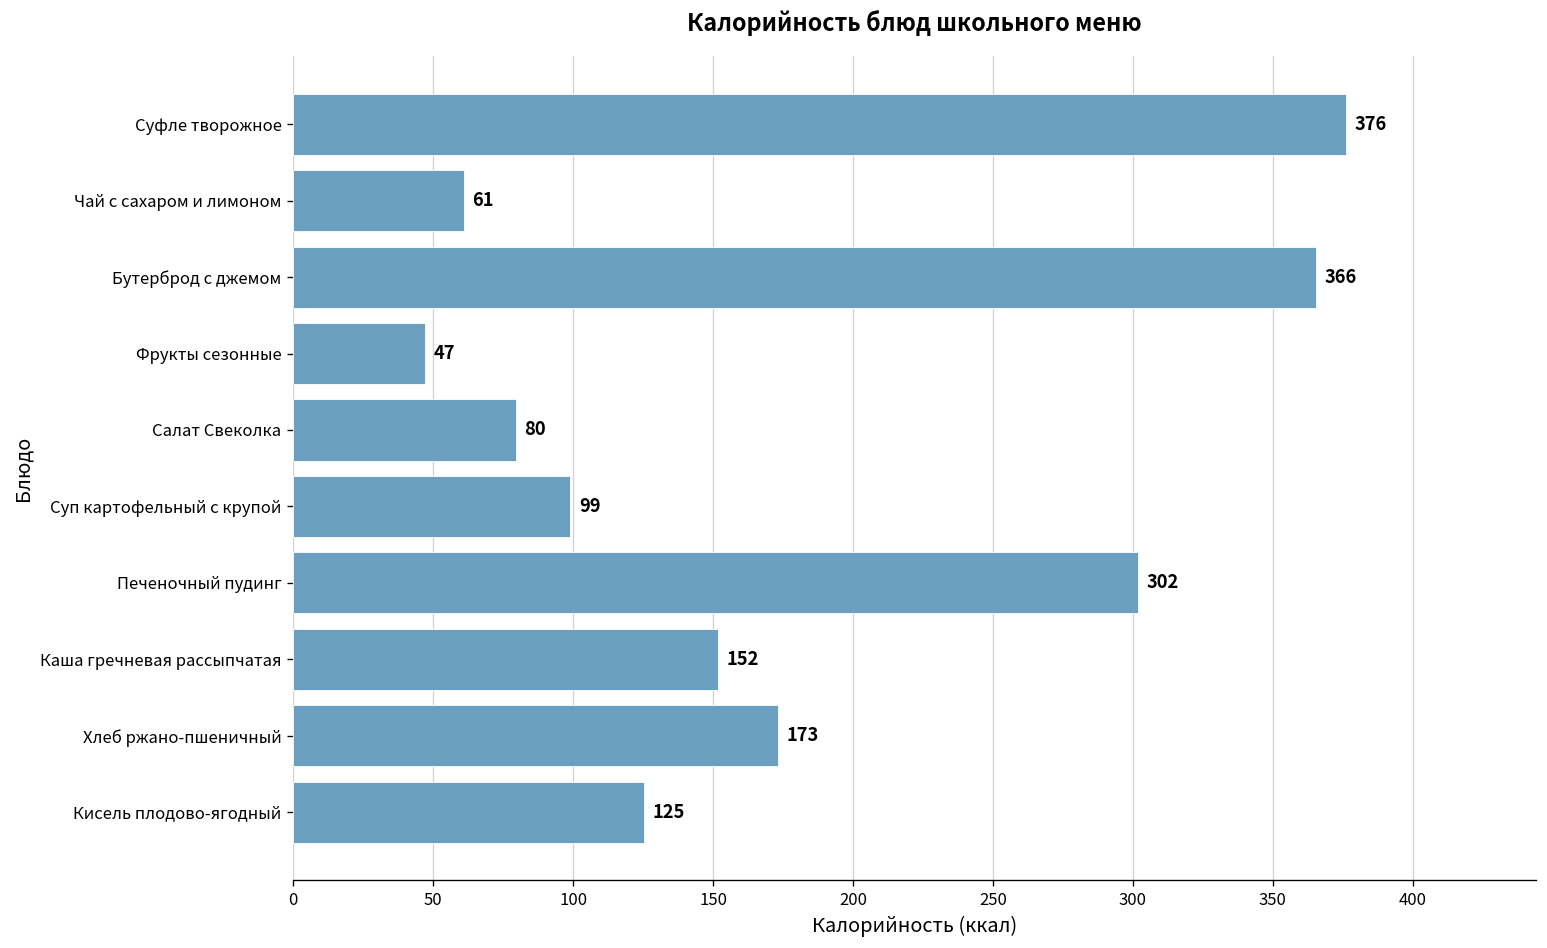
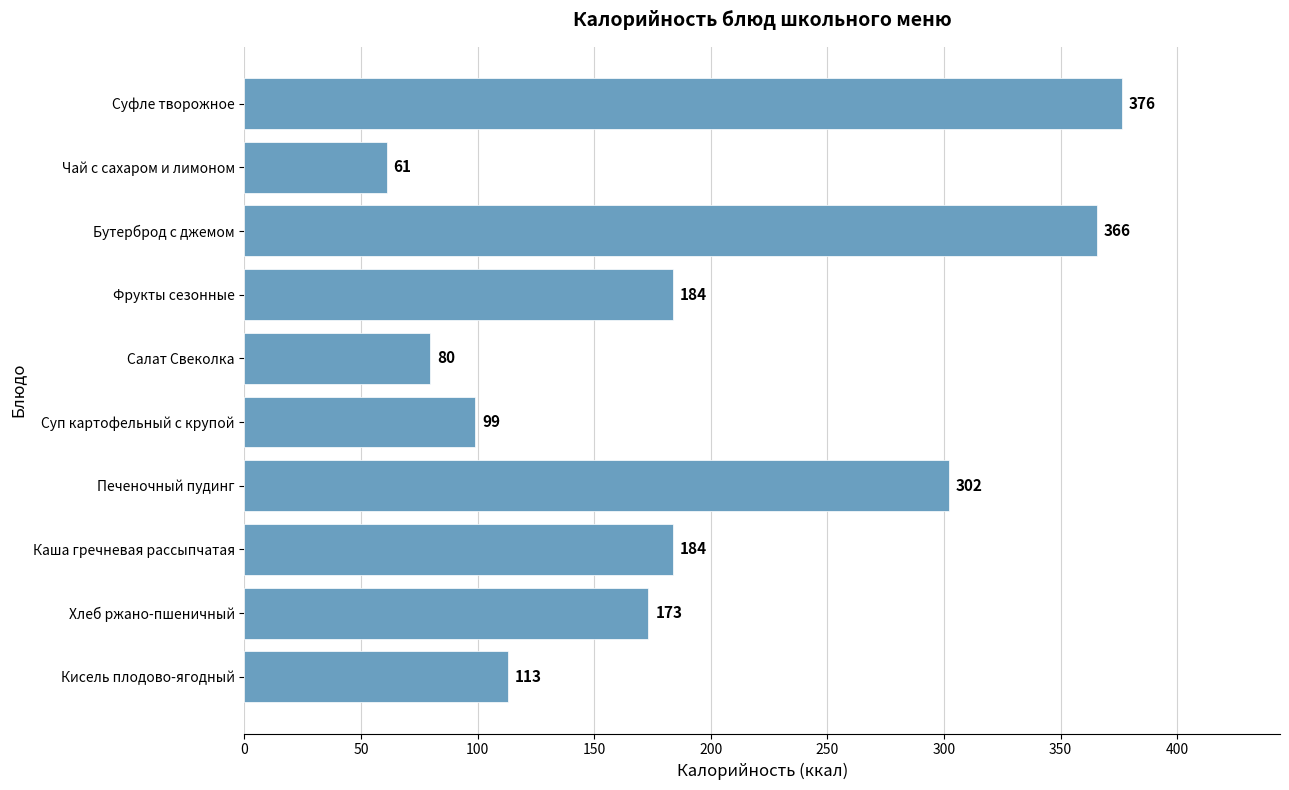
  {
    "Суфле творожное": 376,
    "Чай с сахаром и лимоном": 61,
    "Бутерброд с джемом": 366,
-   "Фрукты сезонные": 47,
+   "Фрукты сезонные": 184,
    "Салат Свеколка": 80,
    "Суп картофельный с крупой": 99,
    "Печеночный пудинг": 302,
-   "Каша гречневая рассыпчатая": 152,
+   "Каша гречневая рассыпчатая": 184,
    "Хлеб ржано-пшеничный": 173,
-   "Кисель плодово-ягодный": 125
+   "Кисель плодово-ягодный": 113
  }
